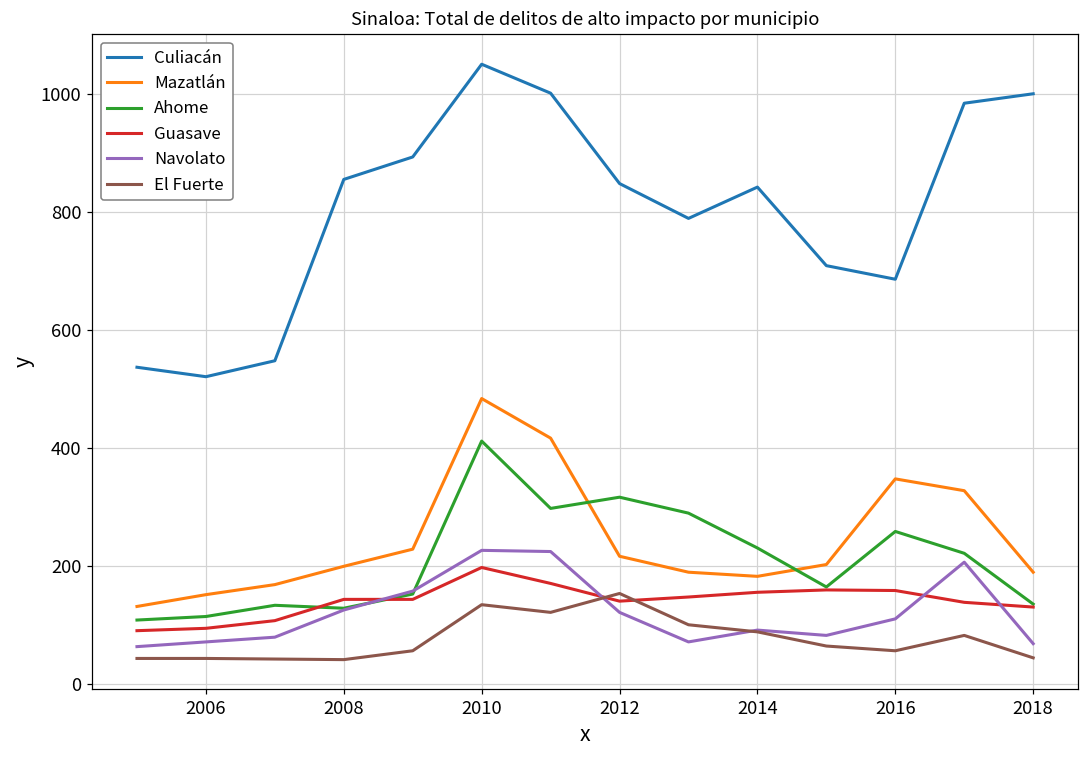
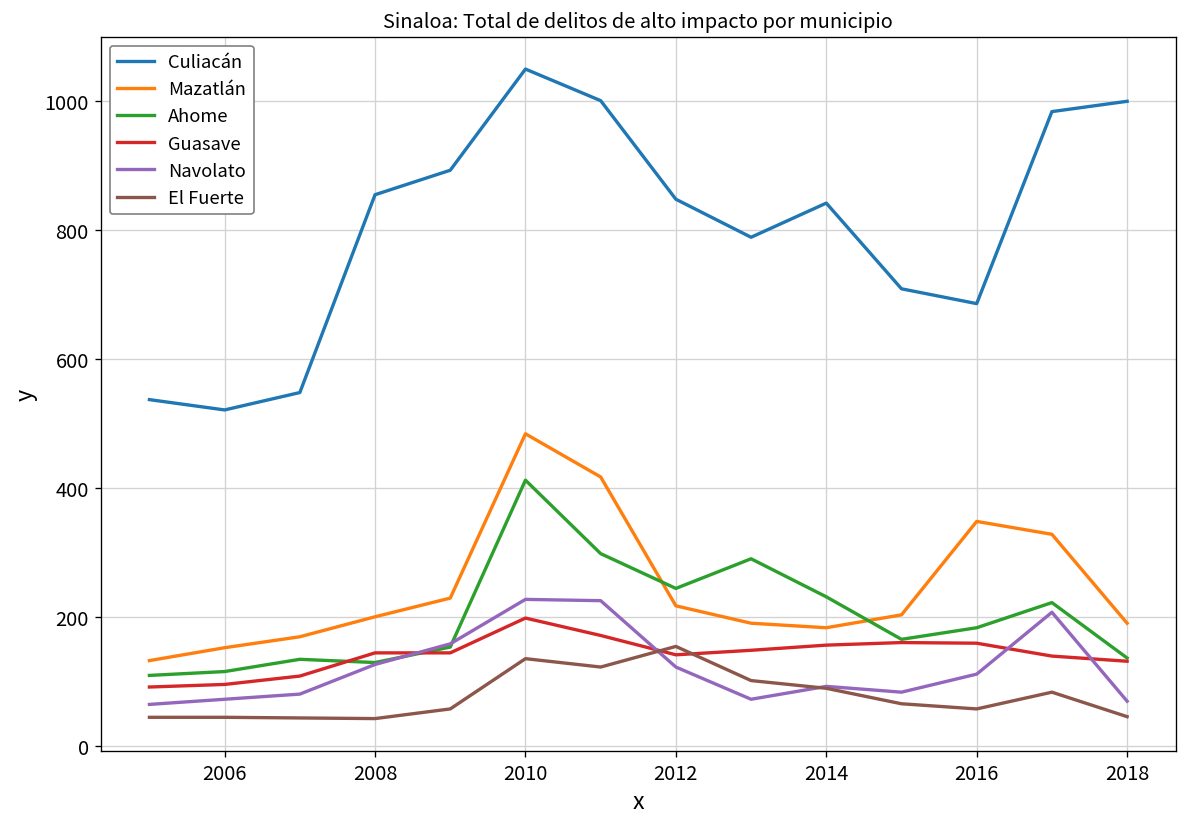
  {
    "Culiacán": {
      "2006": 520,
      "2008": 860,
      "2010": 1050,
      "2012": 850,
      "2014": 840,
      "2016": 690,
      "2018": 1000
    },
    "Mazatlán": {
      "2006": 150,
      "2008": 200,
      "2010": 480,
      "2012": 220,
      "2014": 180,
      "2016": 350,
      "2018": 190
    },
    "Ahome": {
      "2006": 120,
      "2010": 410,
-     "2012": 320,
+     "2012": 240,
      "2014": 230,
-     "2016": 260,
+     "2016": 180,
      "2018": 140
    },
    "Guasave": {
      "2006": 100,
      "2008": 140,
      "2010": 200,
      "2012": 140,
      "2014": 160,
      "2016": 160,
      "2018": 130
    },
    "Navolato": {
      "2006": 70,
      "2010": 230,
      "2012": 120,
      "2016": 110,
      "2018": 70
    },
    "El Fuerte": {
      "2006": 40,
      "2008": 40,
      "2010": 140,
      "2012": 150,
      "2016": 60,
      "2018": 50
    }
  }
